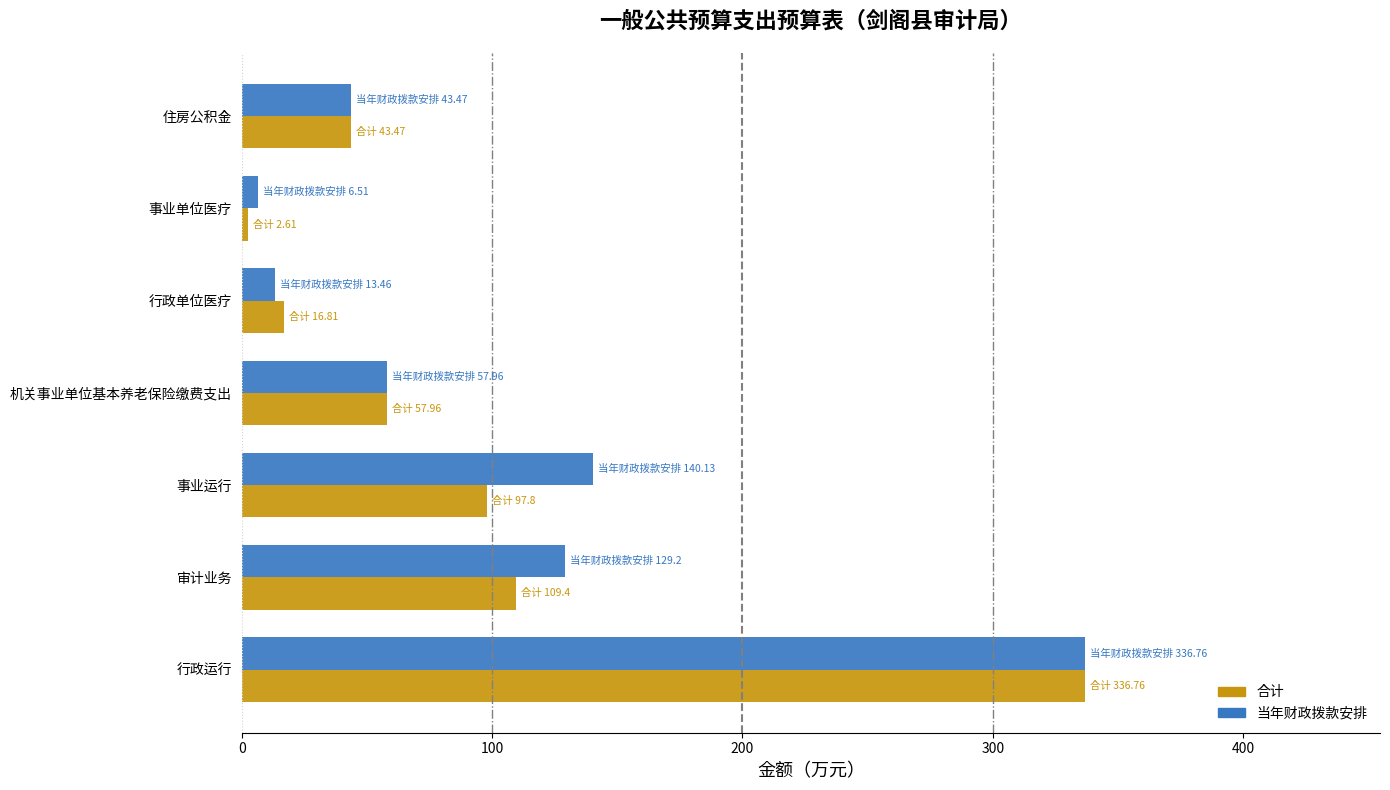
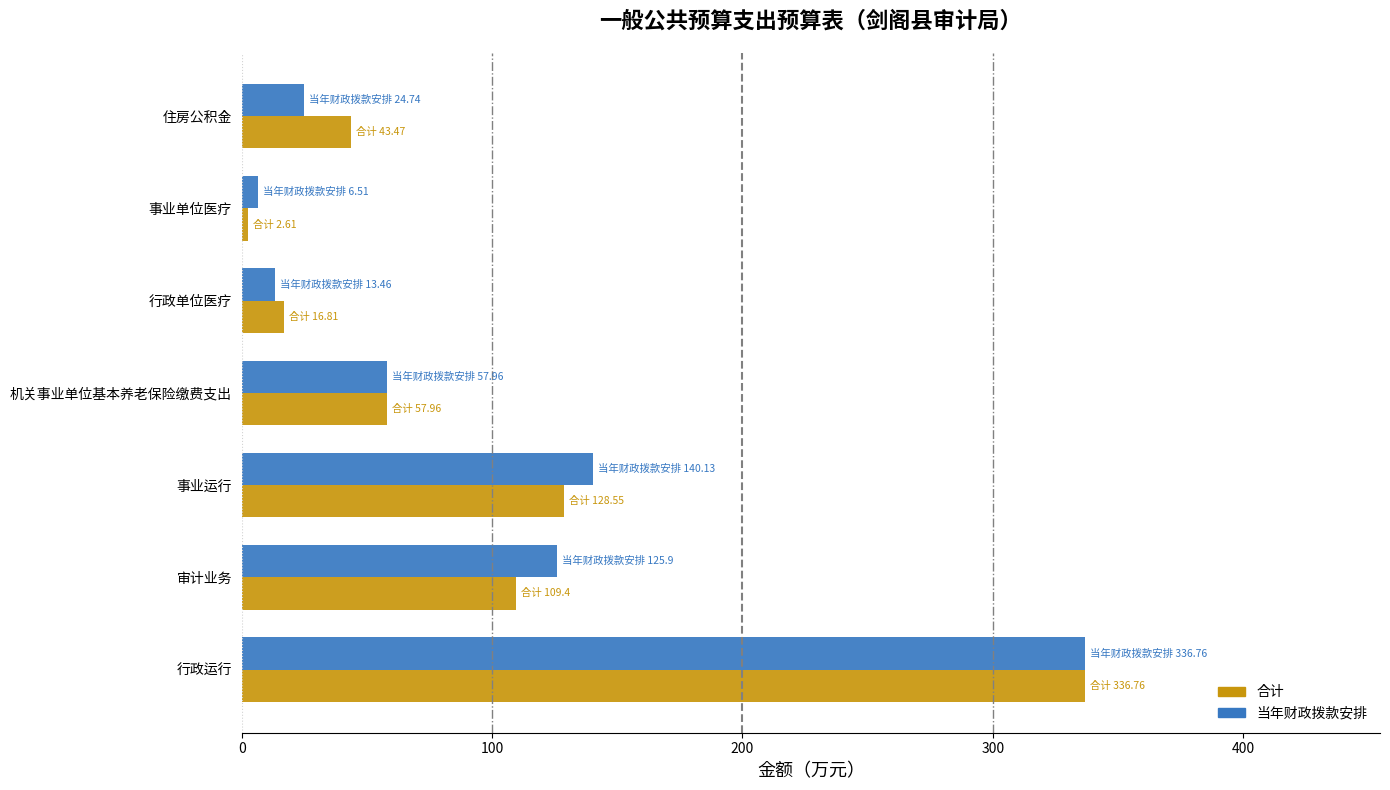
  {
    "合计": {
      "住房公积金": 43.47,
      "事业单位医疗": 2.61,
      "行政单位医疗": 16.81,
      "机关事业单位基本养老保险缴费支出": 57.96,
-     "事业运行": 97.8,
+     "事业运行": 128.55,
      "审计业务": 109.4,
      "行政运行": 336.76
    },
    "当年财政拨款安排": {
-     "住房公积金": 43.47,
+     "住房公积金": 24.74,
      "事业单位医疗": 6.51,
      "行政单位医疗": 13.46,
      "机关事业单位基本养老保险缴费支出": 57.96,
      "事业运行": 140.13,
-     "审计业务": 129.2,
+     "审计业务": 125.9,
      "行政运行": 336.76
    }
  }
